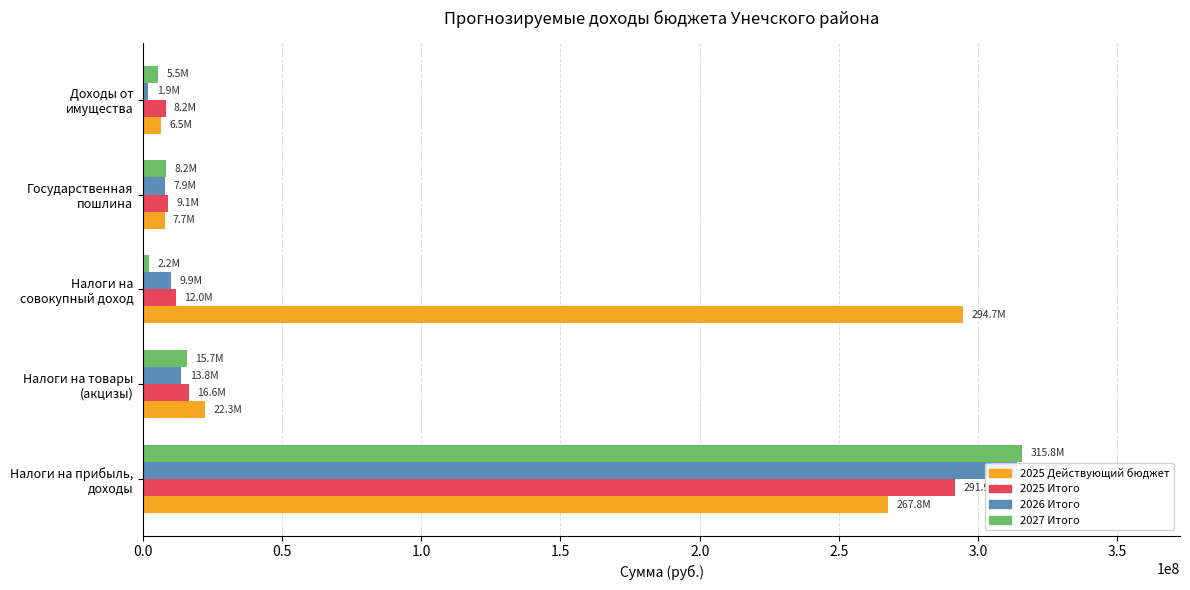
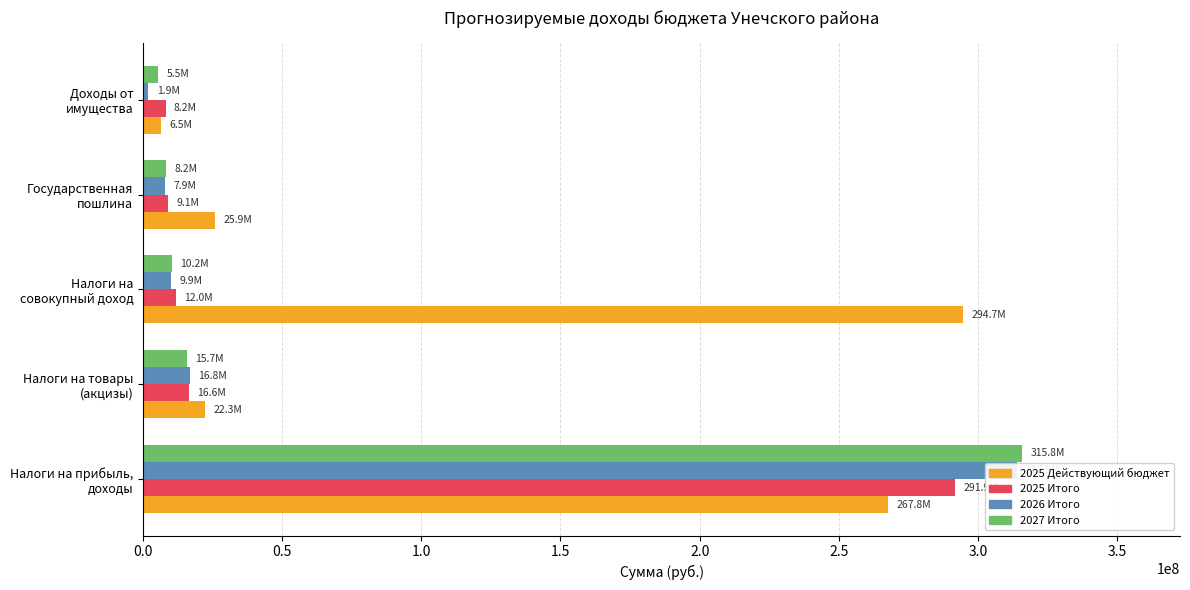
  {
    "2025 Действующий бюджет": {
      "Доходы от имущества": "6.5M",
-     "Государственная пошлина": "7.7M",
+     "Государственная пошлина": "25.9M",
      "Налоги на совокупный доход": "294.7M",
      "Налоги на товары (акцизы)": "22.3M",
      "Налоги на прибыль, доходы": "267.8M"
    },
    "2025 Итого": {
      "Доходы от имущества": "8.2M",
      "Государственная пошлина": "9.1M",
      "Налоги на совокупный доход": "12.0M",
      "Налоги на товары (акцизы)": "16.6M"
    },
    "2026 Итого": {
      "Доходы от имущества": "1.9M",
      "Государственная пошлина": "7.9M",
      "Налоги на совокупный доход": "9.9M",
-     "Налоги на товары (акцизы)": "13.8M"
+     "Налоги на товары (акцизы)": "16.8M"
    },
    "2027 Итого": {
      "Доходы от имущества": "5.5M",
      "Государственная пошлина": "8.2M",
-     "Налоги на совокупный доход": "2.2M",
+     "Налоги на совокупный доход": "10.2M",
      "Налоги на товары (акцизы)": "15.7M",
      "Налоги на прибыль, доходы": "315.8M"
    }
  }
